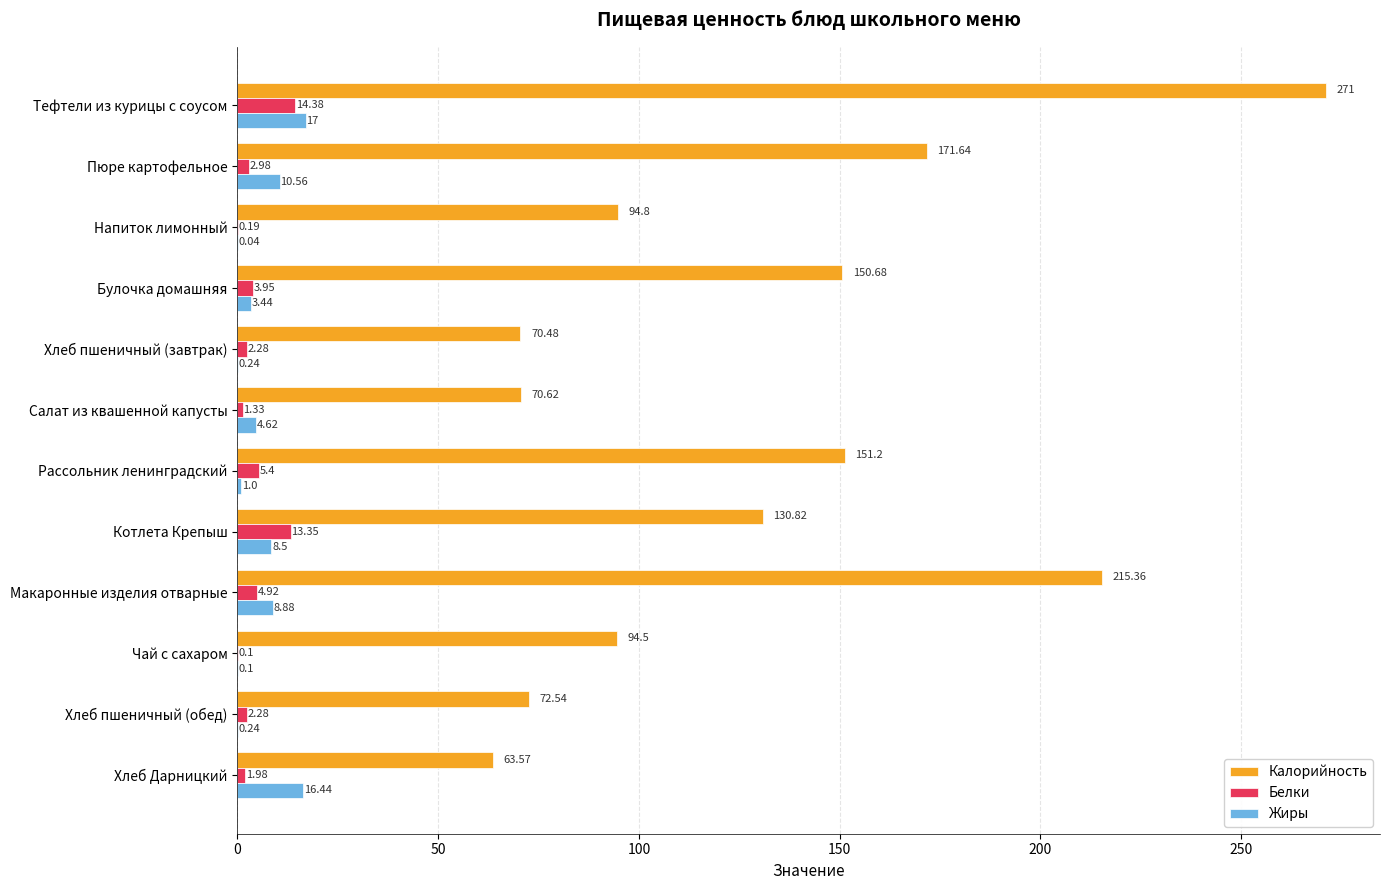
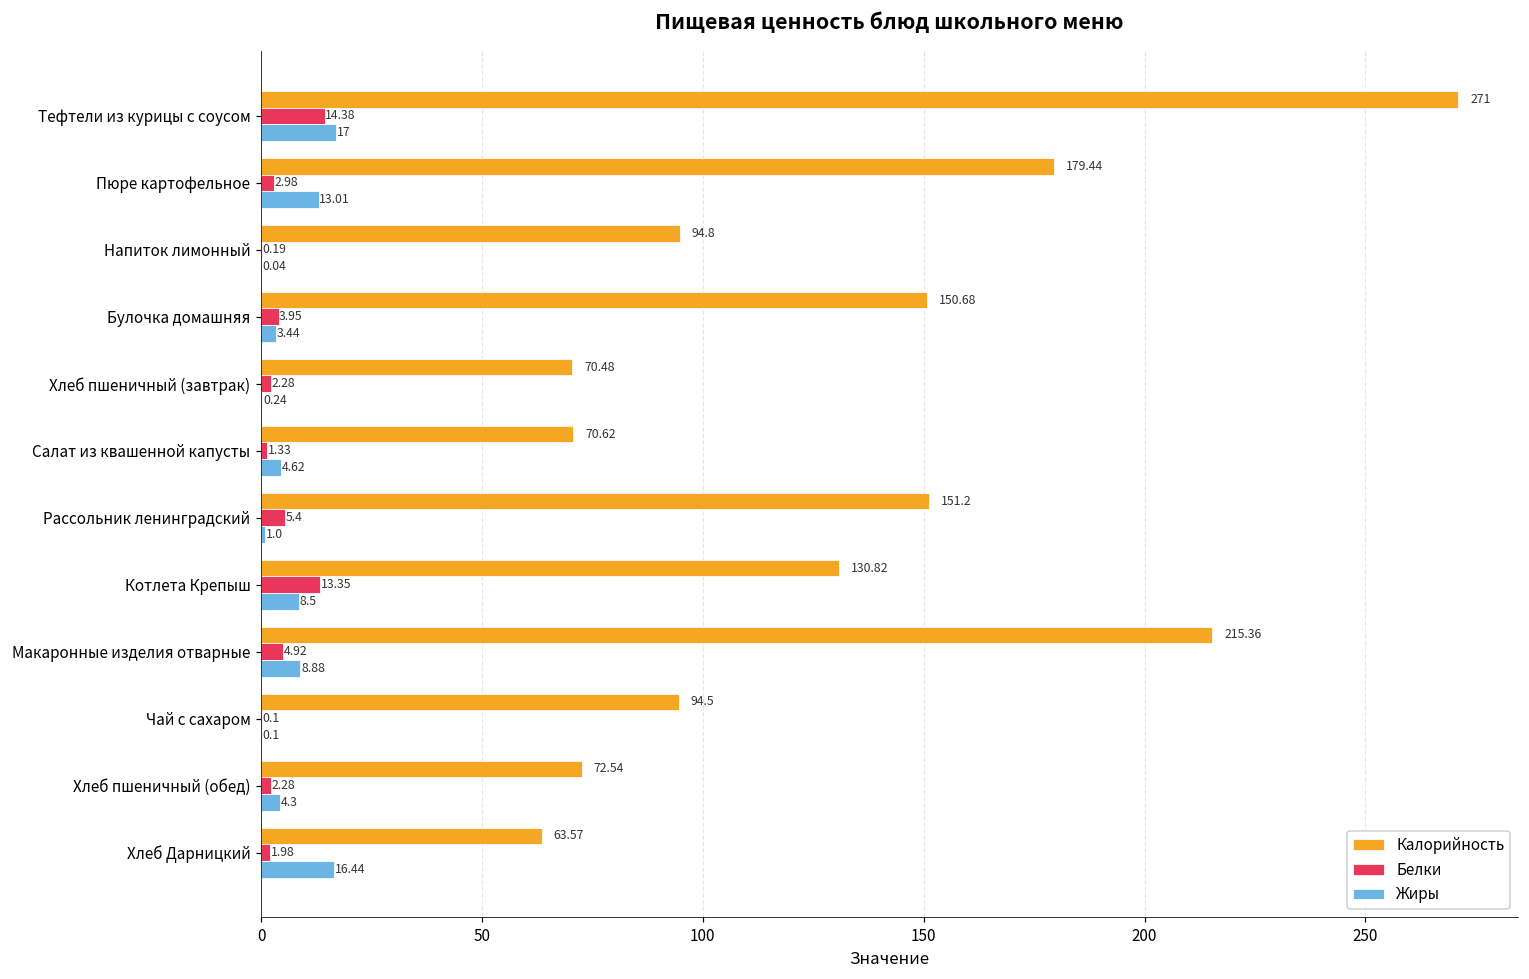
  {
    "Калорийность": {
      "Тефтели из курицы с соусом": 271,
-     "Пюре картофельное": 171.64,
+     "Пюре картофельное": 179.44,
      "Напиток лимонный": 94.8,
      "Булочка домашняя": 150.68,
      "Хлеб пшеничный (завтрак)": 70.48,
      "Салат из квашенной капусты": 70.62,
      "Рассольник ленинградский": 151.2,
      "Котлета Крепыш": 130.82,
      "Макаронные изделия отварные": 215.36,
      "Чай с сахаром": 94.5,
      "Хлеб пшеничный (обед)": 72.54,
      "Хлеб Дарницкий": 63.57
    },
    "Белки": {
      "Тефтели из курицы с соусом": 14.38,
      "Пюре картофельное": 2.98,
      "Напиток лимонный": 0.19,
      "Булочка домашняя": 3.95,
      "Хлеб пшеничный (завтрак)": 2.28,
      "Салат из квашенной капусты": 1.33,
      "Рассольник ленинградский": 5.4,
      "Котлета Крепыш": 13.35,
      "Макаронные изделия отварные": 4.92,
      "Чай с сахаром": 0.1,
      "Хлеб пшеничный (обед)": 2.28,
      "Хлеб Дарницкий": 1.98
    },
    "Жиры": {
      "Тефтели из курицы с соусом": 17,
-     "Пюре картофельное": 10.56,
+     "Пюре картофельное": 13.01,
      "Напиток лимонный": 0.04,
      "Булочка домашняя": 3.44,
      "Хлеб пшеничный (завтрак)": 0.24,
      "Салат из квашенной капусты": 4.62,
      "Рассольник ленинградский": 1.0,
      "Котлета Крепыш": 8.5,
      "Макаронные изделия отварные": 8.88,
      "Чай с сахаром": 0.1,
-     "Хлеб пшеничный (обед)": 0.24,
+     "Хлеб пшеничный (обед)": 4.3,
      "Хлеб Дарницкий": 16.44
    }
  }
